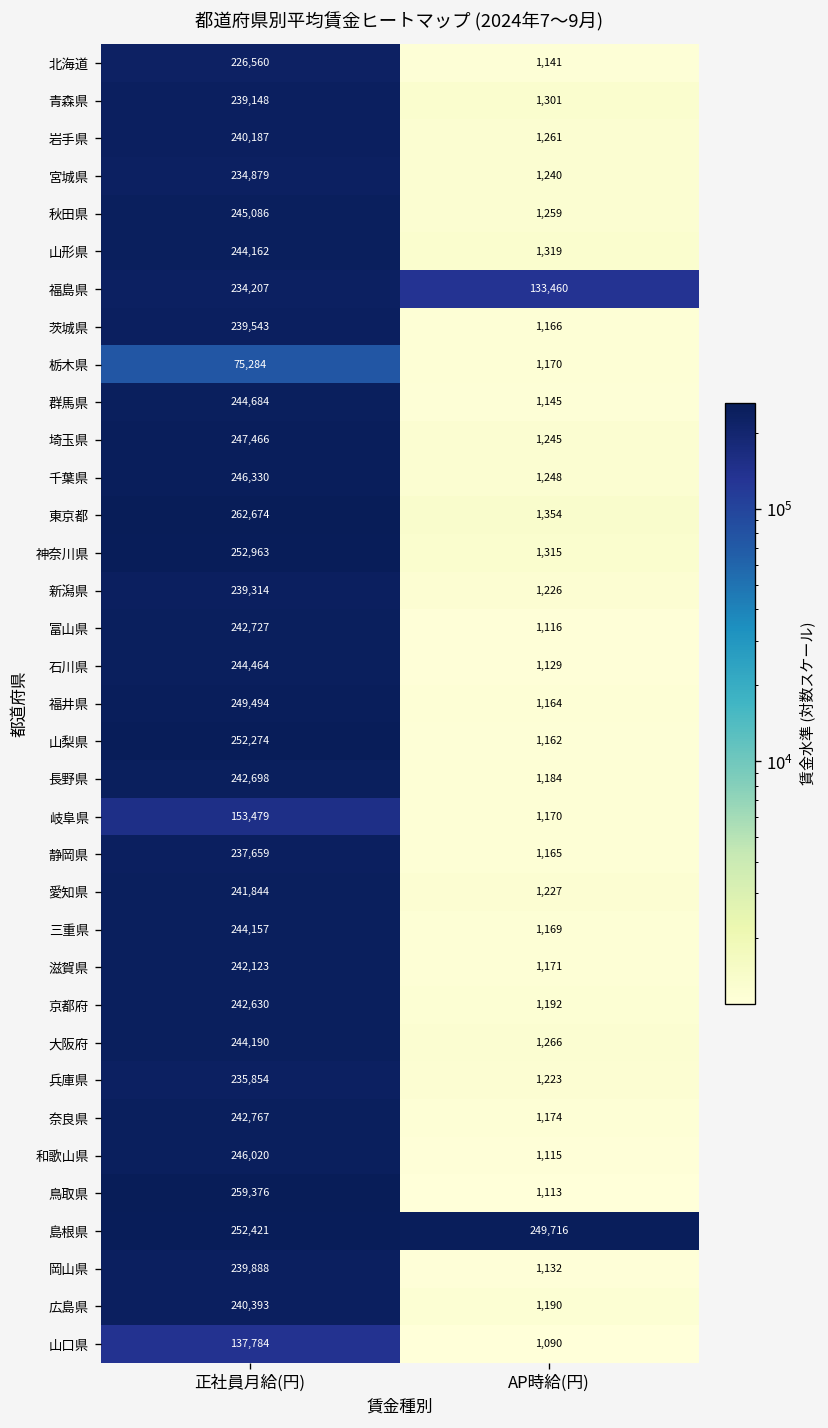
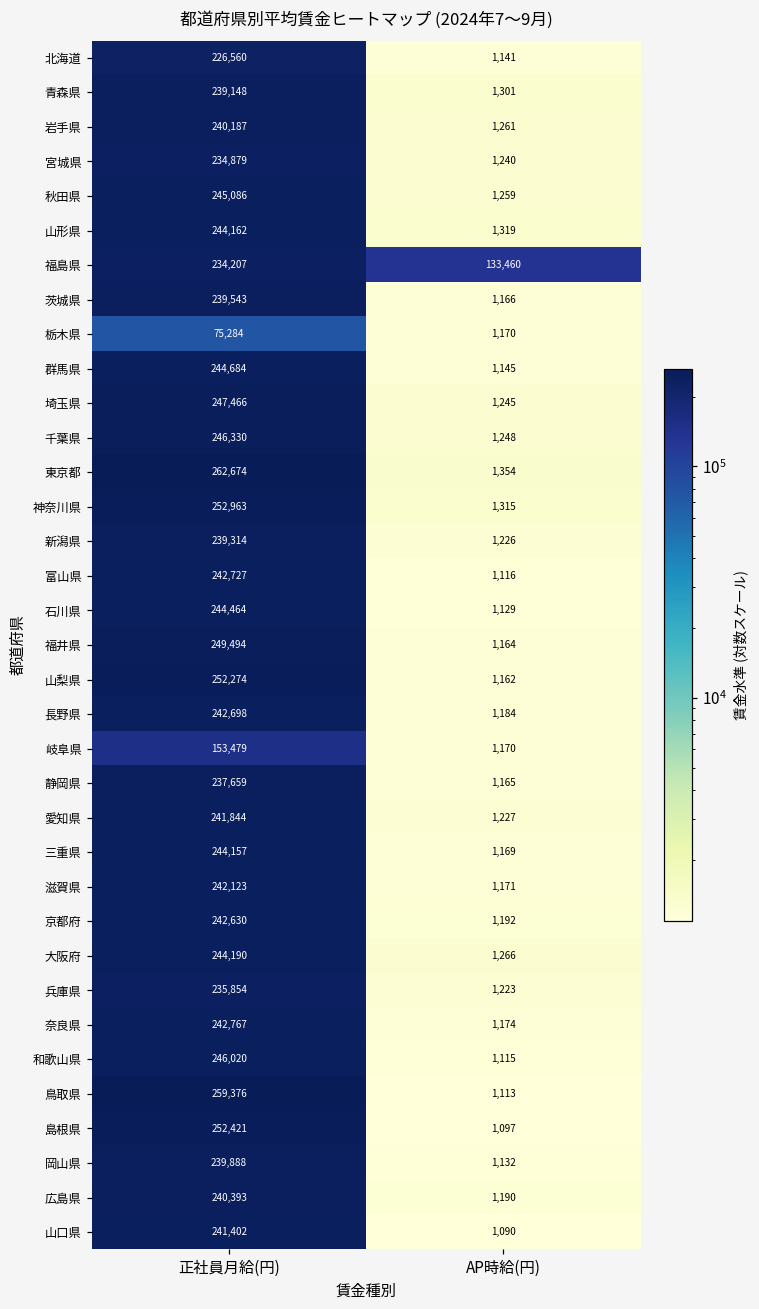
  {
    "北海道": {
      "正社員月給(円)": "226,560",
      "AP時給(円)": "1,141"
    },
    "青森県": {
      "正社員月給(円)": "239,148",
      "AP時給(円)": "1,301"
    },
    "岩手県": {
      "正社員月給(円)": "240,187",
      "AP時給(円)": "1,261"
    },
    "宮城県": {
      "正社員月給(円)": "234,879",
      "AP時給(円)": "1,240"
    },
    "秋田県": {
      "正社員月給(円)": "245,086",
      "AP時給(円)": "1,259"
    },
    "山形県": {
      "正社員月給(円)": "244,162",
      "AP時給(円)": "1,319"
    },
    "福島県": {
      "正社員月給(円)": "234,207",
      "AP時給(円)": "133,460"
    },
    "茨城県": {
      "正社員月給(円)": "239,543",
      "AP時給(円)": "1,166"
    },
    "栃木県": {
      "正社員月給(円)": "75,284",
      "AP時給(円)": "1,170"
    },
    "群馬県": {
      "正社員月給(円)": "244,684",
      "AP時給(円)": "1,145"
    },
    "埼玉県": {
      "正社員月給(円)": "247,466",
      "AP時給(円)": "1,245"
    },
    "千葉県": {
      "正社員月給(円)": "246,330",
      "AP時給(円)": "1,248"
    },
    "東京都": {
      "正社員月給(円)": "262,674",
      "AP時給(円)": "1,354"
    },
    "神奈川県": {
      "正社員月給(円)": "252,963",
      "AP時給(円)": "1,315"
    },
    "新潟県": {
      "正社員月給(円)": "239,314",
      "AP時給(円)": "1,226"
    },
    "富山県": {
      "正社員月給(円)": "242,727",
      "AP時給(円)": "1,116"
    },
    "石川県": {
      "正社員月給(円)": "244,464",
      "AP時給(円)": "1,129"
    },
    "福井県": {
      "正社員月給(円)": "249,494",
      "AP時給(円)": "1,164"
    },
    "山梨県": {
      "正社員月給(円)": "252,274",
      "AP時給(円)": "1,162"
    },
    "長野県": {
      "正社員月給(円)": "242,698",
      "AP時給(円)": "1,184"
    },
    "岐阜県": {
      "正社員月給(円)": "153,479",
      "AP時給(円)": "1,170"
    },
    "静岡県": {
      "正社員月給(円)": "237,659",
      "AP時給(円)": "1,165"
    },
    "愛知県": {
      "正社員月給(円)": "241,844",
      "AP時給(円)": "1,227"
    },
    "三重県": {
      "正社員月給(円)": "244,157",
      "AP時給(円)": "1,169"
    },
    "滋賀県": {
      "正社員月給(円)": "242,123",
      "AP時給(円)": "1,171"
    },
    "京都府": {
      "正社員月給(円)": "242,630",
      "AP時給(円)": "1,192"
    },
    "大阪府": {
      "正社員月給(円)": "244,190",
      "AP時給(円)": "1,266"
    },
    "兵庫県": {
      "正社員月給(円)": "235,854",
      "AP時給(円)": "1,223"
    },
    "奈良県": {
      "正社員月給(円)": "242,767",
      "AP時給(円)": "1,174"
    },
    "和歌山県": {
      "正社員月給(円)": "246,020",
      "AP時給(円)": "1,115"
    },
    "鳥取県": {
      "正社員月給(円)": "259,376",
      "AP時給(円)": "1,113"
    },
    "島根県": {
      "正社員月給(円)": "252,421",
-     "AP時給(円)": "249,716"
+     "AP時給(円)": "1,097"
    },
    "岡山県": {
      "正社員月給(円)": "239,888",
      "AP時給(円)": "1,132"
    },
    "広島県": {
      "正社員月給(円)": "240,393",
      "AP時給(円)": "1,190"
    },
    "山口県": {
-     "正社員月給(円)": "137,784",
+     "正社員月給(円)": "241,402",
      "AP時給(円)": "1,090"
    }
  }
